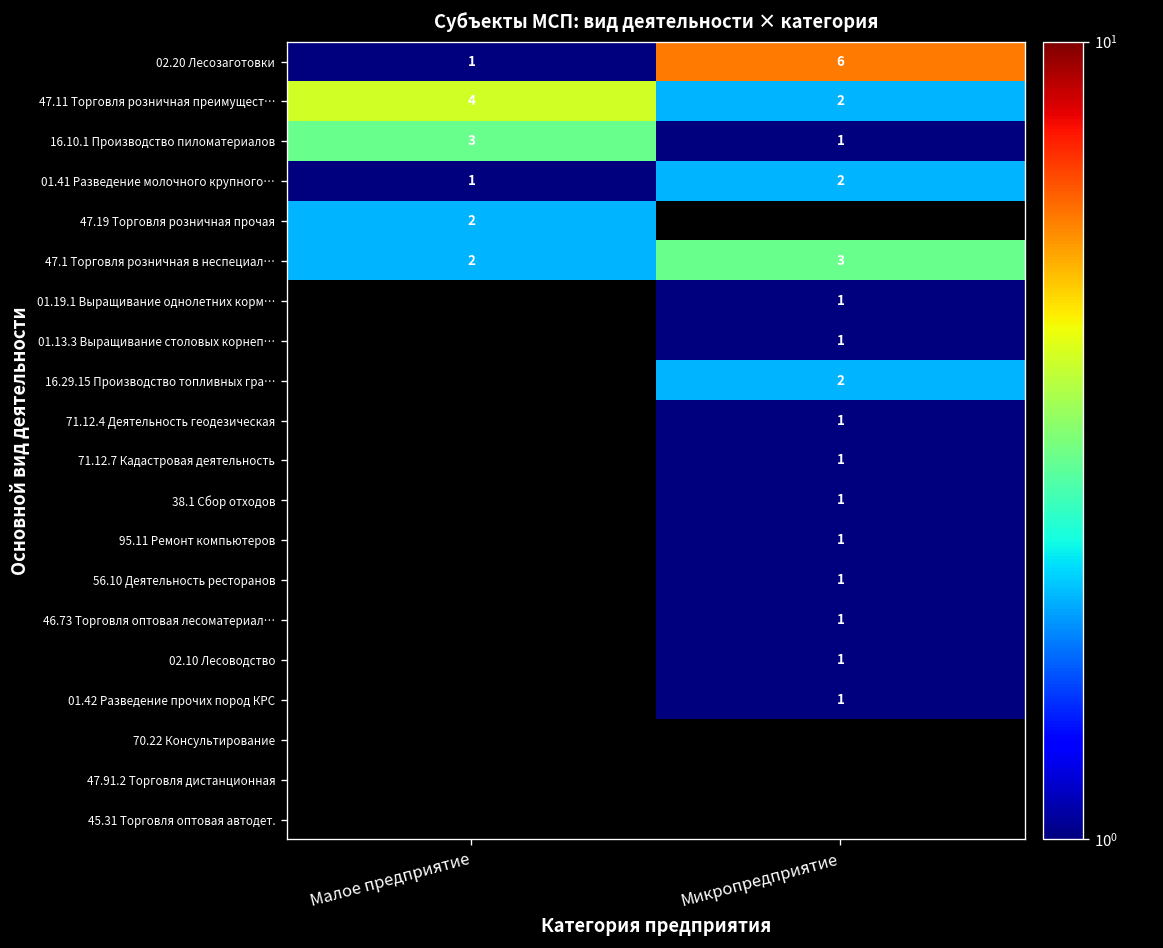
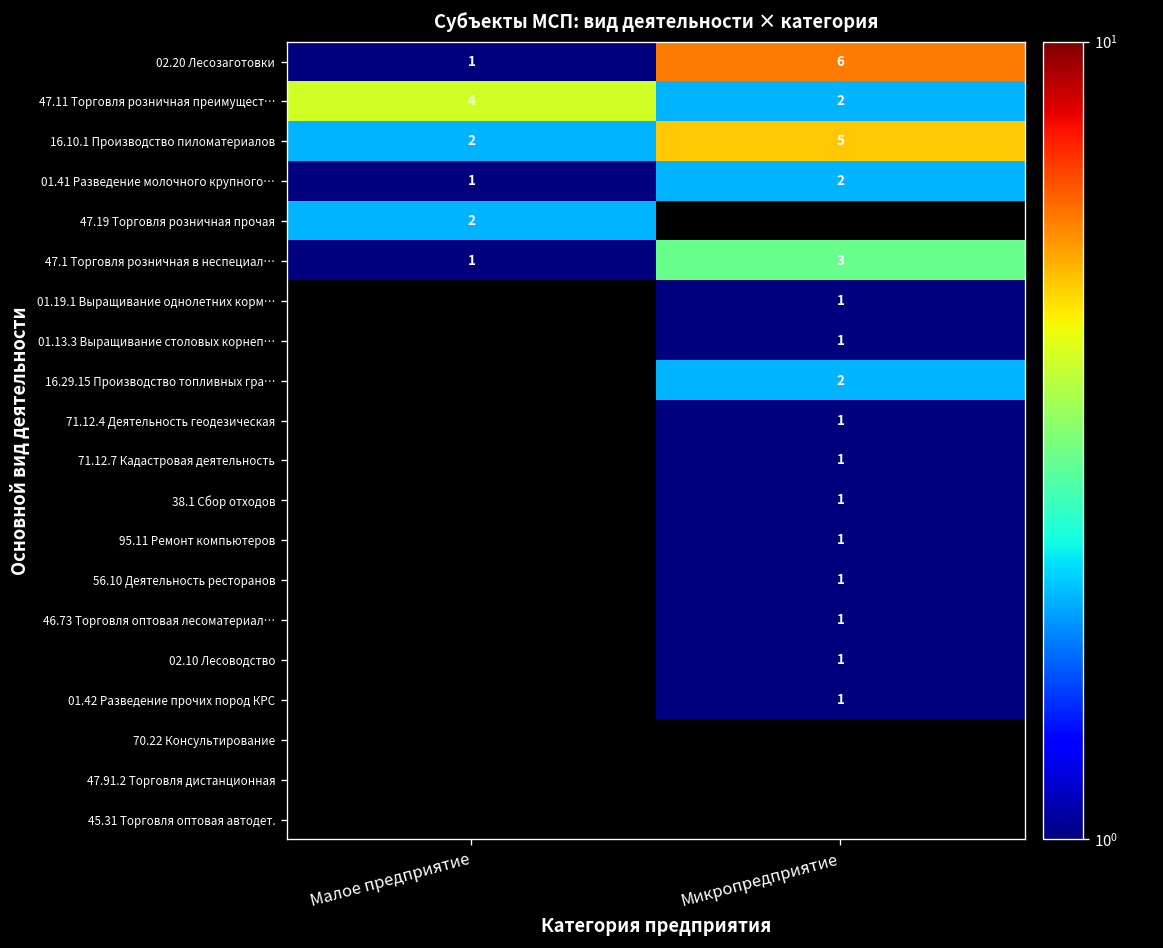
  {
    "02.20 Лесозаготовки": {
      "Малое предприятие": 1,
      "Микропредприятие": 6
    },
    "47.11 Торговля розничная преимущест…": {
      "Малое предприятие": 4,
      "Микропредприятие": 2
    },
    "16.10.1 Производство пиломатериалов": {
-     "Малое предприятие": 3,
-     "Микропредприятие": 1
+     "Малое предприятие": 2,
+     "Микропредприятие": 5
    },
    "01.41 Разведение молочного крупного…": {
      "Малое предприятие": 1,
      "Микропредприятие": 2
    },
    "47.19 Торговля розничная прочая": {
      "Малое предприятие": 2
    },
    "47.1 Торговля розничная в неспециал…": {
-     "Малое предприятие": 2,
+     "Малое предприятие": 1,
      "Микропредприятие": 3
    },
    "01.19.1 Выращивание однолетних корм…": {
      "Микропредприятие": 1
    },
    "01.13.3 Выращивание столовых корнеп…": {
      "Микропредприятие": 1
    },
    "16.29.15 Производство топливных гра…": {
      "Микропредприятие": 2
    },
    "71.12.4 Деятельность геодезическая": {
      "Микропредприятие": 1
    },
    "71.12.7 Кадастровая деятельность": {
      "Микропредприятие": 1
    },
    "38.1 Сбор отходов": {
      "Микропредприятие": 1
    },
    "95.11 Ремонт компьютеров": {
      "Микропредприятие": 1
    },
    "56.10 Деятельность ресторанов": {
      "Микропредприятие": 1
    },
    "46.73 Торговля оптовая лесоматериал…": {
      "Микропредприятие": 1
    },
    "02.10 Лесоводство": {
      "Микропредприятие": 1
    },
    "01.42 Разведение прочих пород КРС": {
      "Микропредприятие": 1
    }
  }
